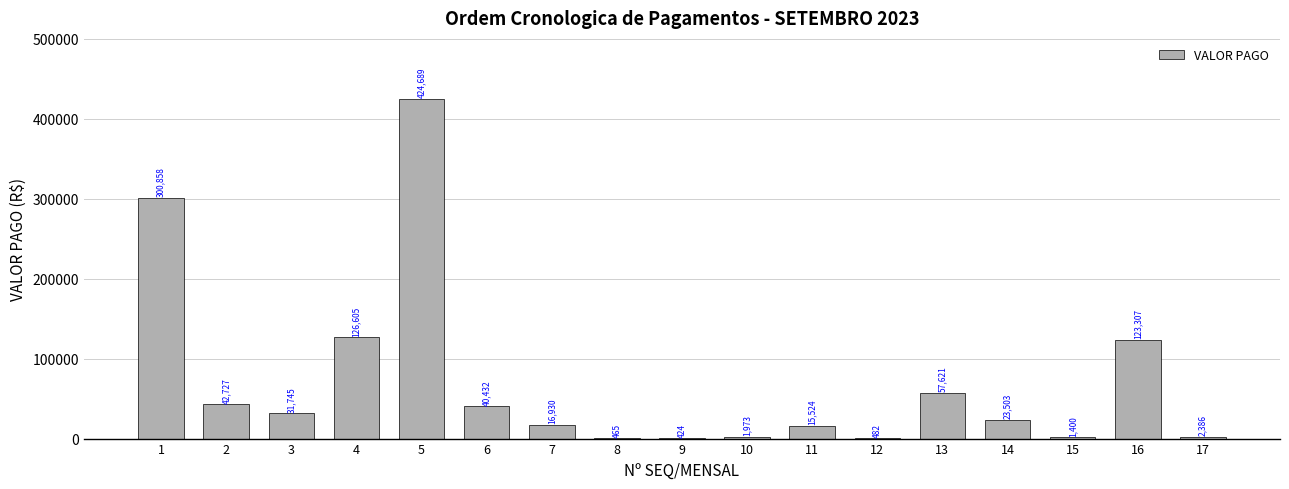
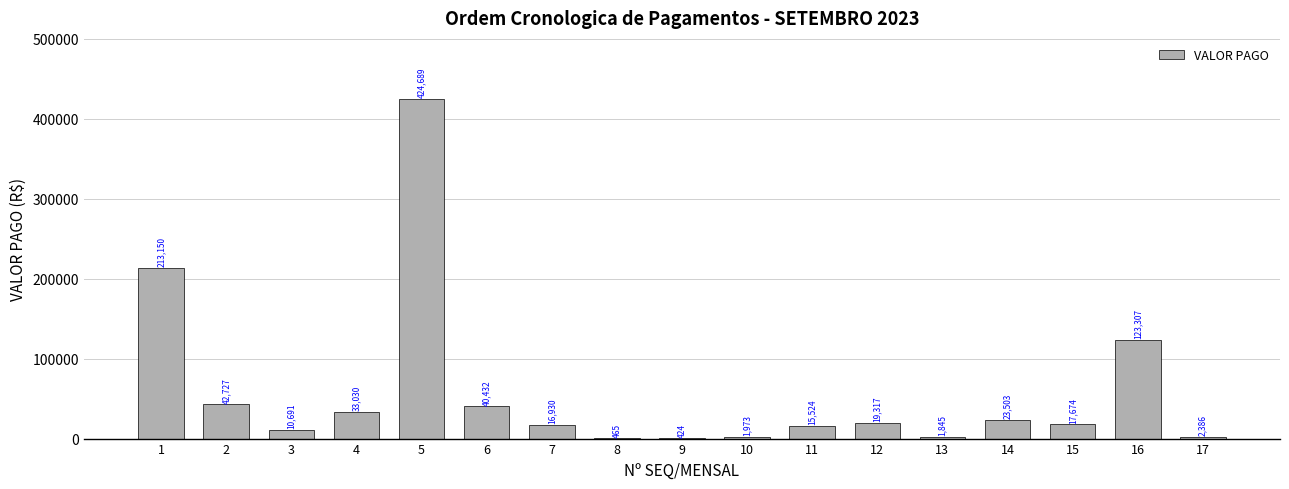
  {
-   "1": "300,858",
+   "1": "213,150",
    "2": "42,727",
-   "3": "31,745",
-   "4": "126,605",
+   "3": "10,691",
+   "4": "33,030",
    "5": "424,689",
    "6": "40,432",
    "7": "16,930",
    "8": "465",
    "9": "424",
    "10": "1,973",
    "11": "15,524",
-   "12": "482",
-   "13": "57,621",
+   "12": "19,317",
+   "13": "1,845",
    "14": "23,503",
-   "15": "1,400",
+   "15": "17,674",
    "16": "123,307",
    "17": "2,386"
  }
